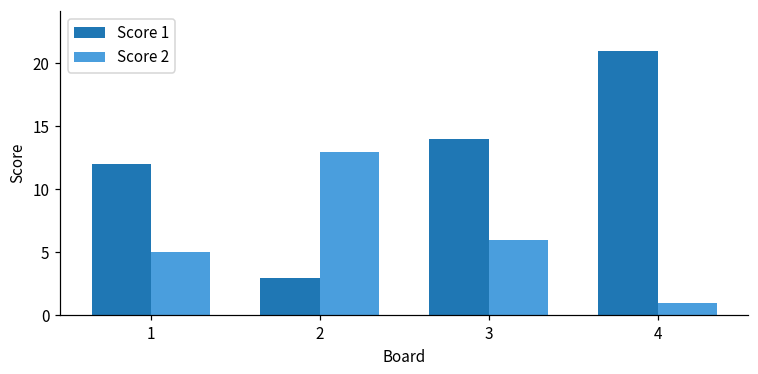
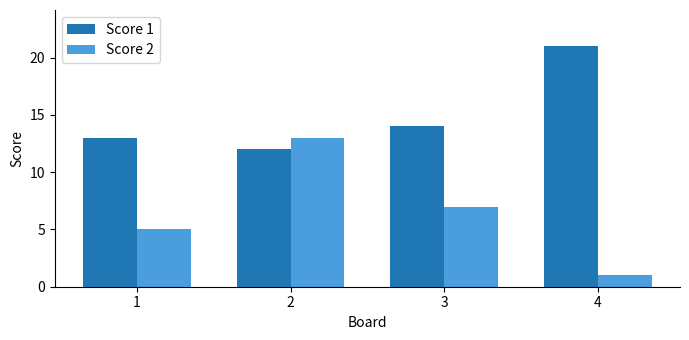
  {
    "Score 1": {
-     "1": 12,
-     "2": 3,
+     "1": 13,
+     "2": 12,
      "3": 14,
      "4": 21
    },
    "Score 2": {
      "1": 5,
      "2": 13,
-     "3": 6,
+     "3": 7,
      "4": 1
    }
  }
